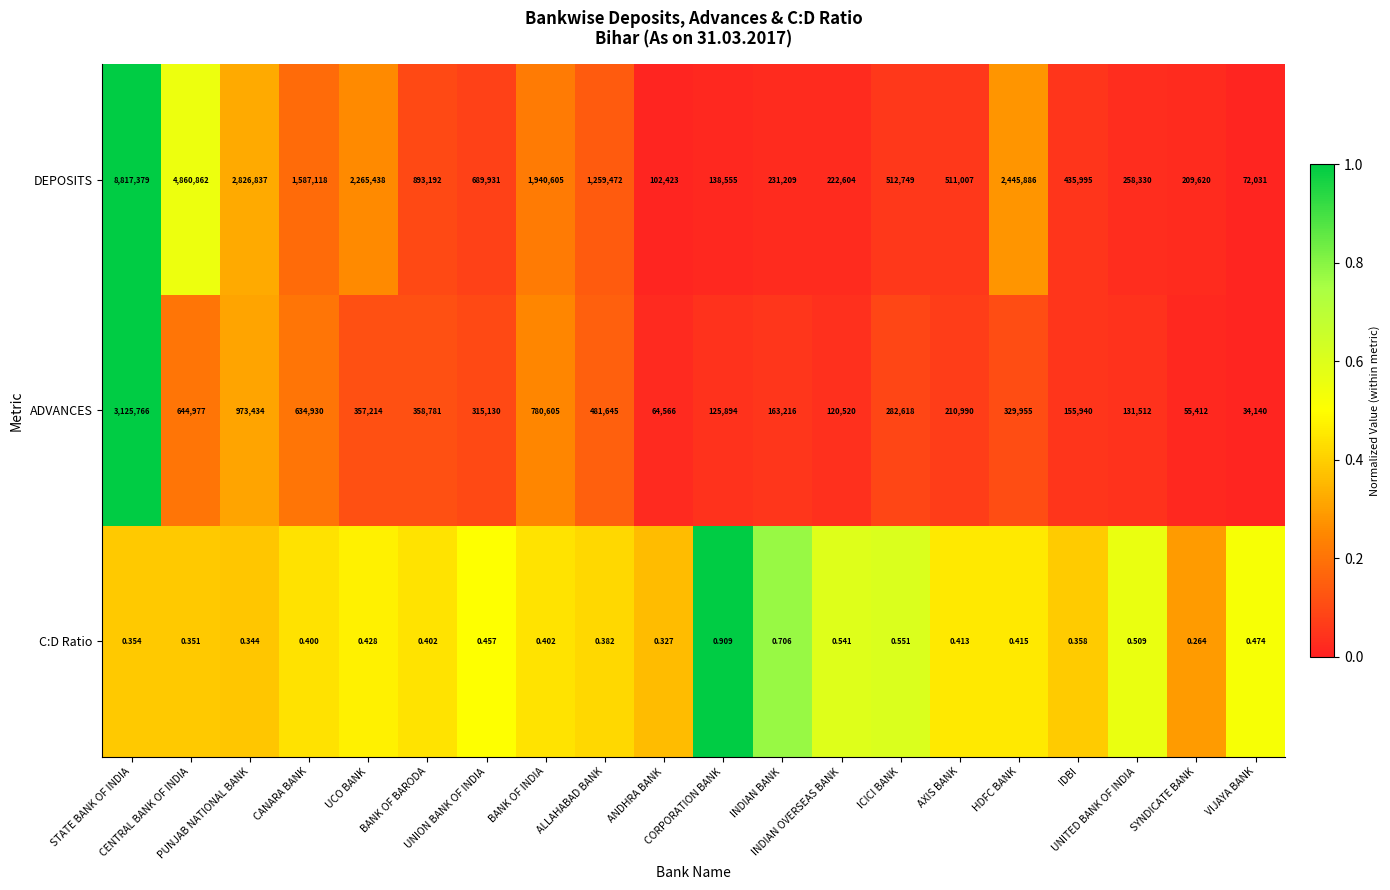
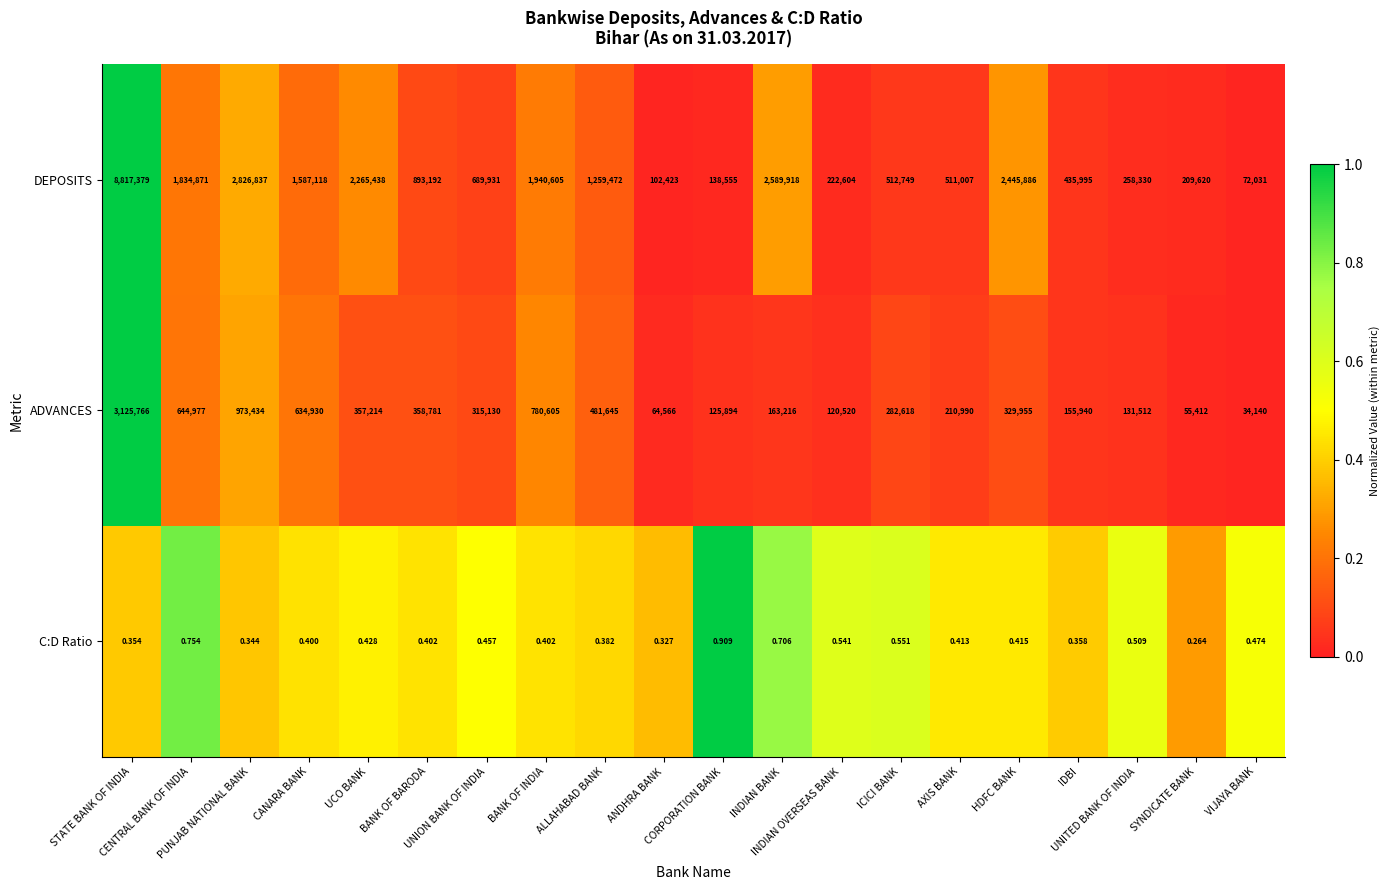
  {
    "DEPOSITS": {
      "STATE BANK OF INDIA": "8,817,379",
-     "CENTRAL BANK OF INDIA": "4,860,862",
+     "CENTRAL BANK OF INDIA": "1,834,871",
      "PUNJAB NATIONAL BANK": "2,826,837",
      "CANARA BANK": "1,587,118",
      "UCO BANK": "2,265,438",
      "BANK OF BARODA": "893,192",
      "UNION BANK OF INDIA": "689,931",
      "BANK OF INDIA": "1,940,605",
      "ALLAHABAD BANK": "1,259,472",
      "ANDHRA BANK": "102,423",
      "CORPORATION BANK": "138,555",
-     "INDIAN BANK": "231,209",
+     "INDIAN BANK": "2,589,918",
      "INDIAN OVERSEAS BANK": "222,604",
      "ICICI BANK": "512,749",
      "AXIS BANK": "511,007",
      "HDFC BANK": "2,445,886",
      "IDBI": "435,995",
      "UNITED BANK OF INDIA": "258,330",
      "SYNDICATE BANK": "209,620",
      "VIJAYA BANK": "72,031"
    },
    "ADVANCES": {
      "STATE BANK OF INDIA": "3,125,766",
      "CENTRAL BANK OF INDIA": "644,977",
      "PUNJAB NATIONAL BANK": "973,434",
      "CANARA BANK": "634,930",
      "UCO BANK": "357,214",
      "BANK OF BARODA": "358,781",
      "UNION BANK OF INDIA": "315,130",
      "BANK OF INDIA": "780,605",
      "ALLAHABAD BANK": "481,645",
      "ANDHRA BANK": "64,566",
      "CORPORATION BANK": "125,894",
      "INDIAN BANK": "163,216",
      "INDIAN OVERSEAS BANK": "120,520",
      "ICICI BANK": "282,618",
      "AXIS BANK": "210,990",
      "HDFC BANK": "329,955",
      "IDBI": "155,940",
      "UNITED BANK OF INDIA": "131,512",
      "SYNDICATE BANK": "55,412",
      "VIJAYA BANK": "34,140"
    },
    "C:D Ratio": {
      "STATE BANK OF INDIA": "0.354",
-     "CENTRAL BANK OF INDIA": "0.351",
+     "CENTRAL BANK OF INDIA": "0.754",
      "PUNJAB NATIONAL BANK": "0.344",
      "CANARA BANK": "0.400",
      "UCO BANK": "0.428",
      "BANK OF BARODA": "0.402",
      "UNION BANK OF INDIA": "0.457",
      "BANK OF INDIA": "0.402",
      "ALLAHABAD BANK": "0.382",
      "ANDHRA BANK": "0.327",
      "CORPORATION BANK": "0.909",
      "INDIAN BANK": "0.706",
      "INDIAN OVERSEAS BANK": "0.541",
      "ICICI BANK": "0.551",
      "AXIS BANK": "0.413",
      "HDFC BANK": "0.415",
      "IDBI": "0.358",
      "UNITED BANK OF INDIA": "0.509",
      "SYNDICATE BANK": "0.264",
      "VIJAYA BANK": "0.474"
    }
  }
